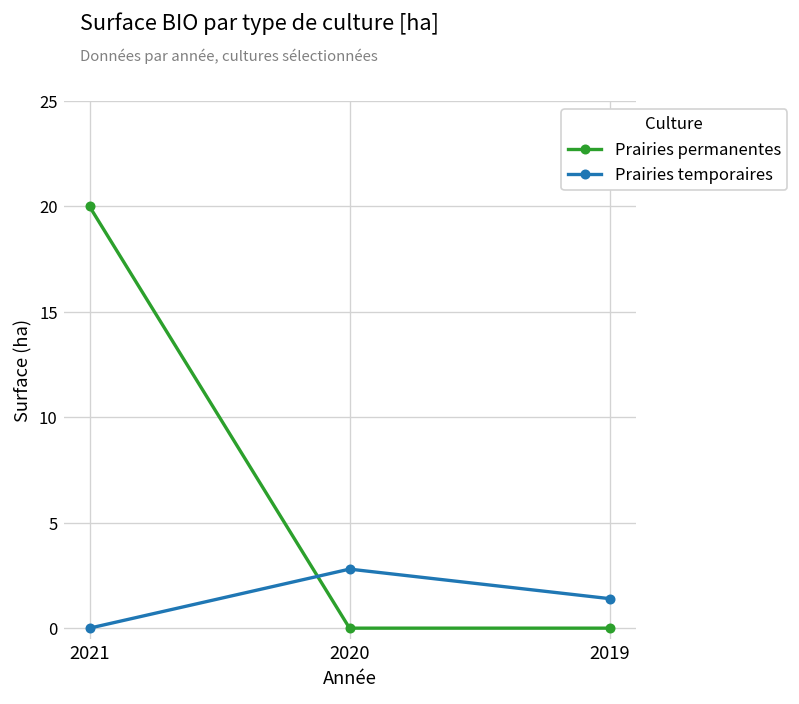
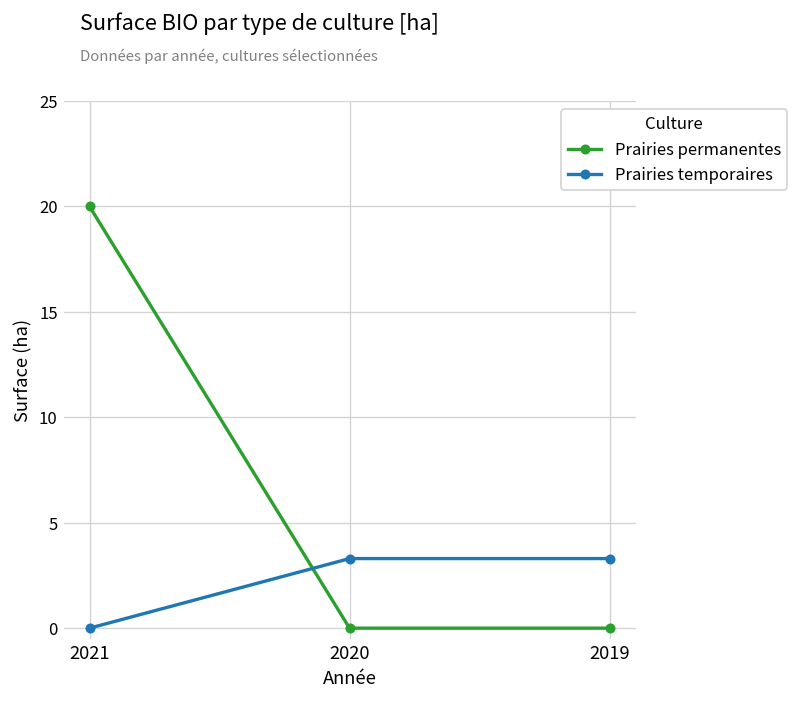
  {
    "Prairies permanentes": {
      "2021": 20.0,
      "2020": 0.0,
      "2019": 0.0
    },
    "Prairies temporaires": {
      "2021": 0.0,
-     "2020": 2.8,
-     "2019": 1.4
+     "2020": 3.3,
+     "2019": 3.3
    }
  }
